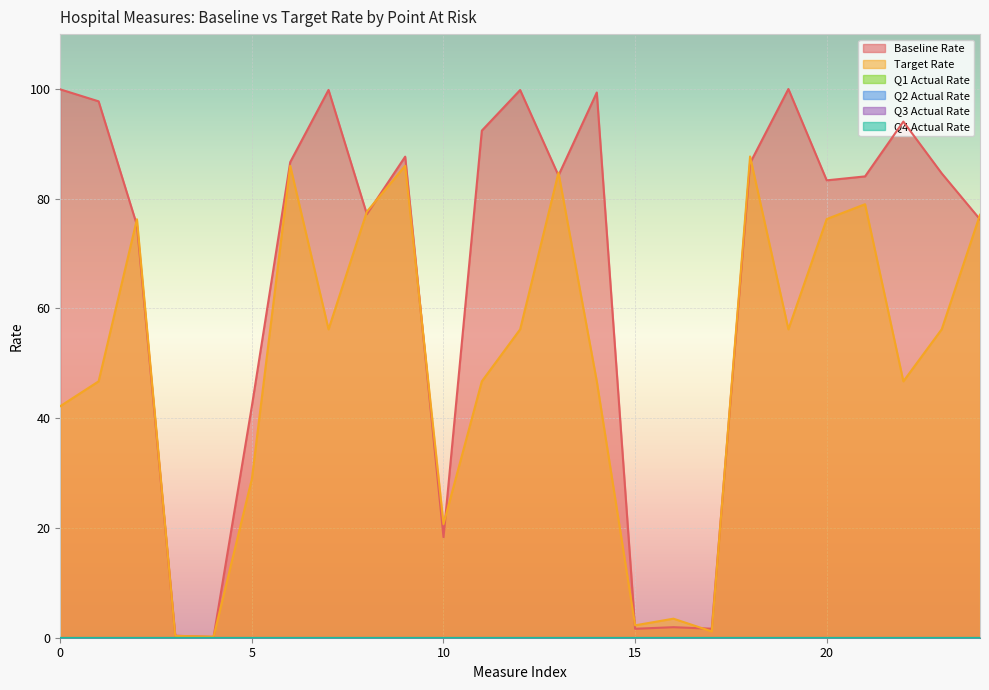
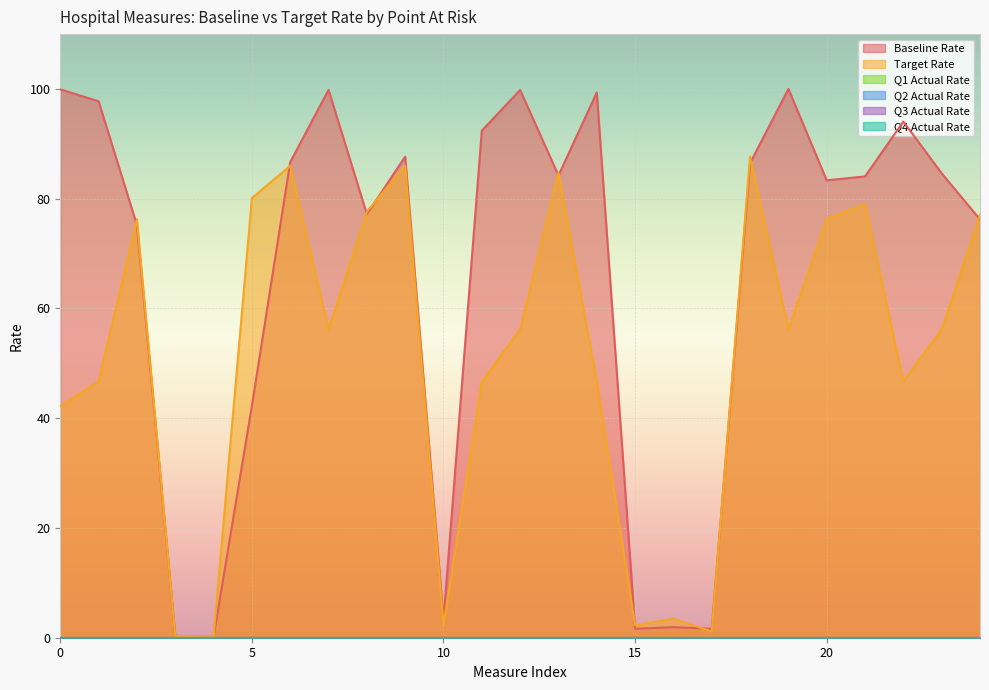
  {
    "Baseline Rate": {
      "0": 100,
      "5": 42,
-     "10": 18,
+     "10": 3,
      "15": 2,
      "20": 83
    },
    "Target Rate": {
      "0": 42,
-     "5": 29,
-     "10": 21,
+     "5": 80,
+     "10": 2,
      "15": 2,
      "20": 76
    },
    "Q4 Actual Rate": {
      "0": 0,
      "5": 0,
      "10": 0,
      "15": 0,
      "20": 0
    }
  }
